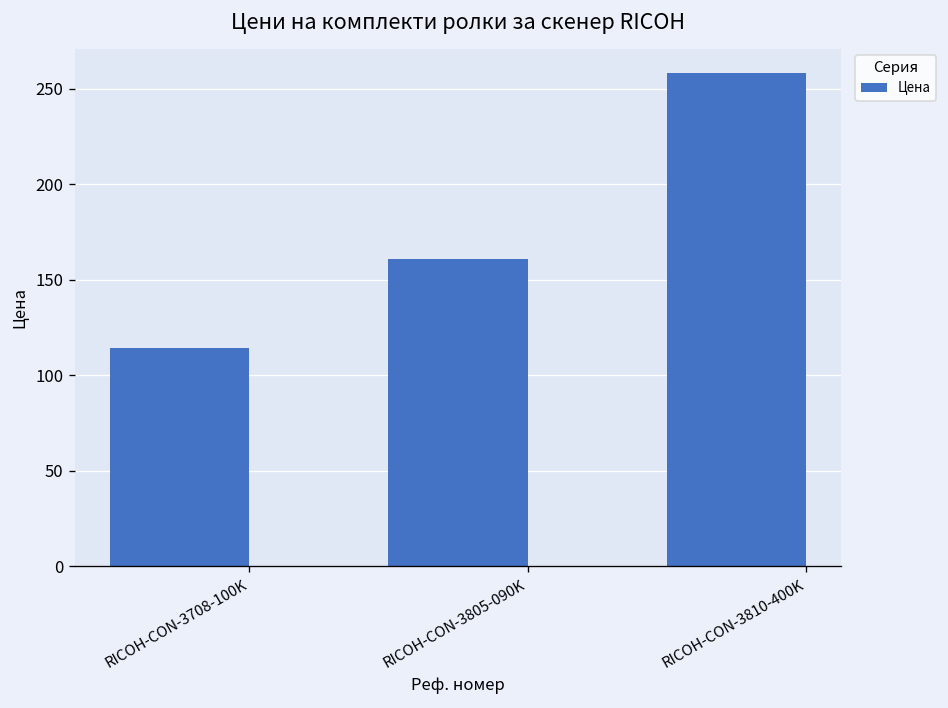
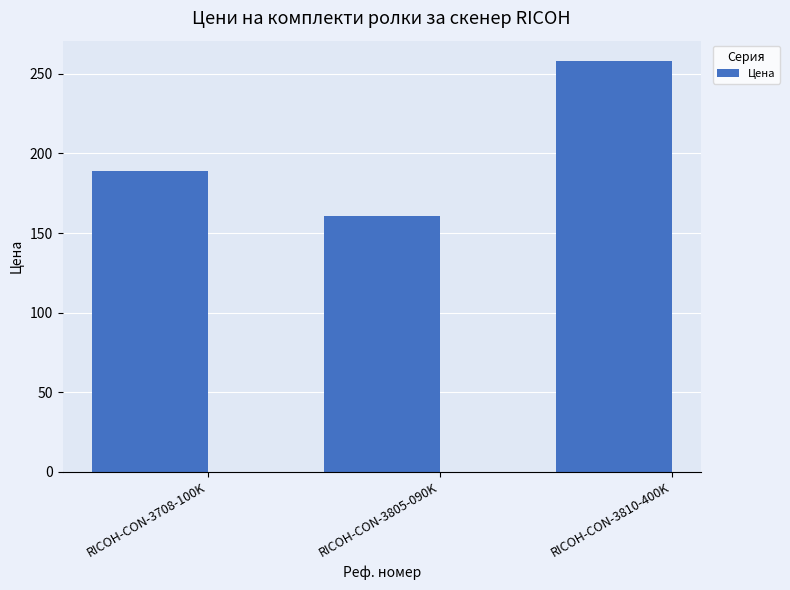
  {
-   "RICOH-CON-3708-100K": 114,
+   "RICOH-CON-3708-100K": 189,
    "RICOH-CON-3805-090K": 161,
    "RICOH-CON-3810-400K": 258
  }
